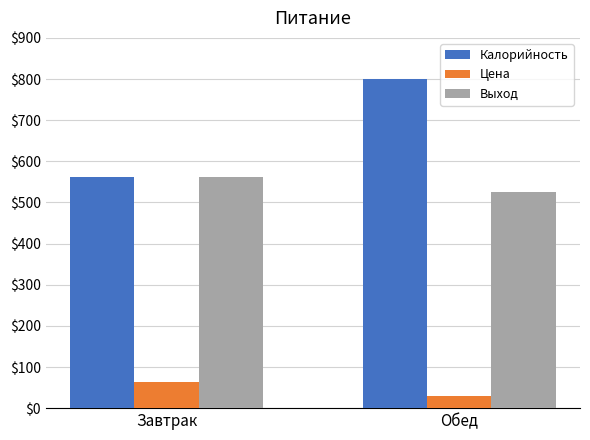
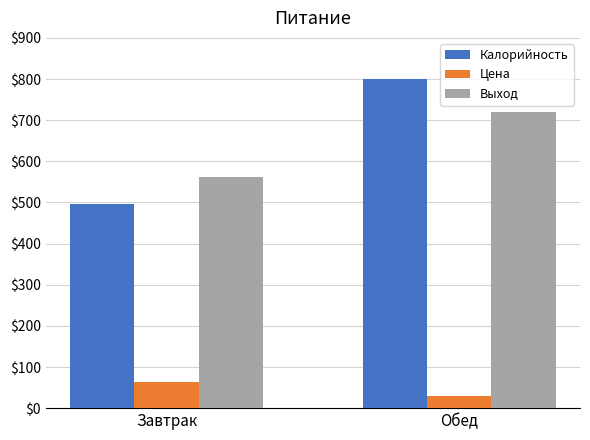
  {
    "Калорийность": {
-     "Завтрак": "$560",
+     "Завтрак": "$500",
      "Обед": "$800"
    },
    "Цена": {
      "Завтрак": "$60",
      "Обед": "$30"
    },
    "Выход": {
      "Завтрак": "$560",
-     "Обед": "$530"
+     "Обед": "$720"
    }
  }
